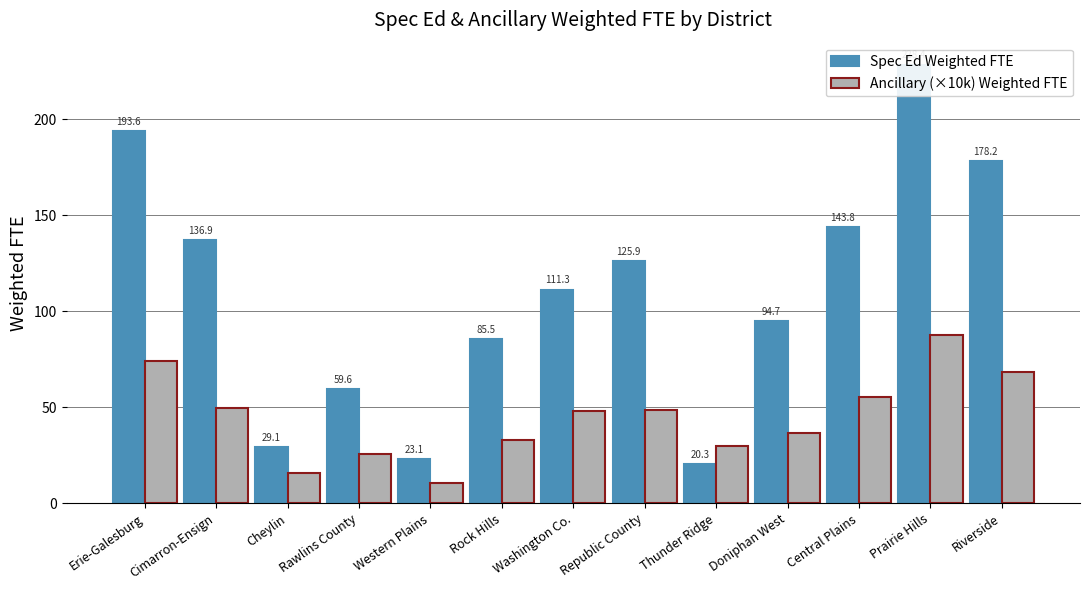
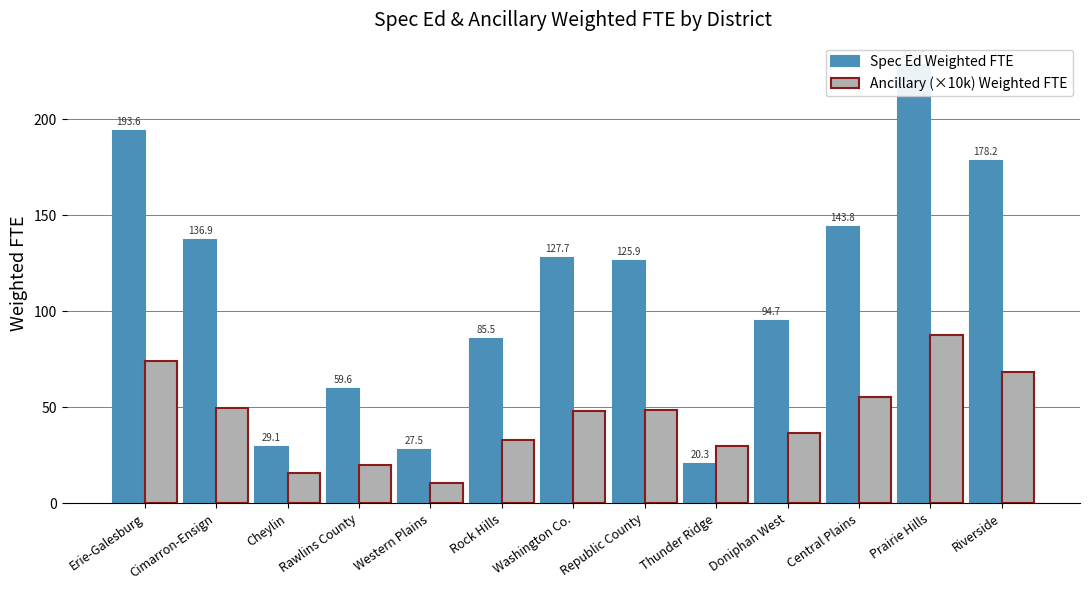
  {
    "Spec Ed Weighted FTE": {
      "Erie-Galesburg": 193.6,
      "Cimarron-Ensign": 136.9,
      "Cheylin": 29.1,
      "Rawlins County": 59.6,
-     "Western Plains": 23.1,
+     "Western Plains": 27.5,
      "Rock Hills": 85.5,
-     "Washington Co.": 111.3,
+     "Washington Co.": 127.7,
      "Republic County": 125.9,
      "Thunder Ridge": 20.3,
      "Doniphan West": 94.7,
      "Central Plains": 143.8,
      "Riverside": 178.2
    },
    "Ancillary (×10k) Weighted FTE": {
      "Erie-Galesburg": 74,
      "Cimarron-Ensign": 50,
      "Cheylin": 16,
-     "Rawlins County": 25,
+     "Rawlins County": 20,
      "Western Plains": 11,
      "Rock Hills": 33,
      "Washington Co.": 48,
      "Republic County": 48,
      "Thunder Ridge": 30,
      "Doniphan West": 36,
      "Central Plains": 55,
      "Prairie Hills": 88,
      "Riverside": 68
    }
  }
